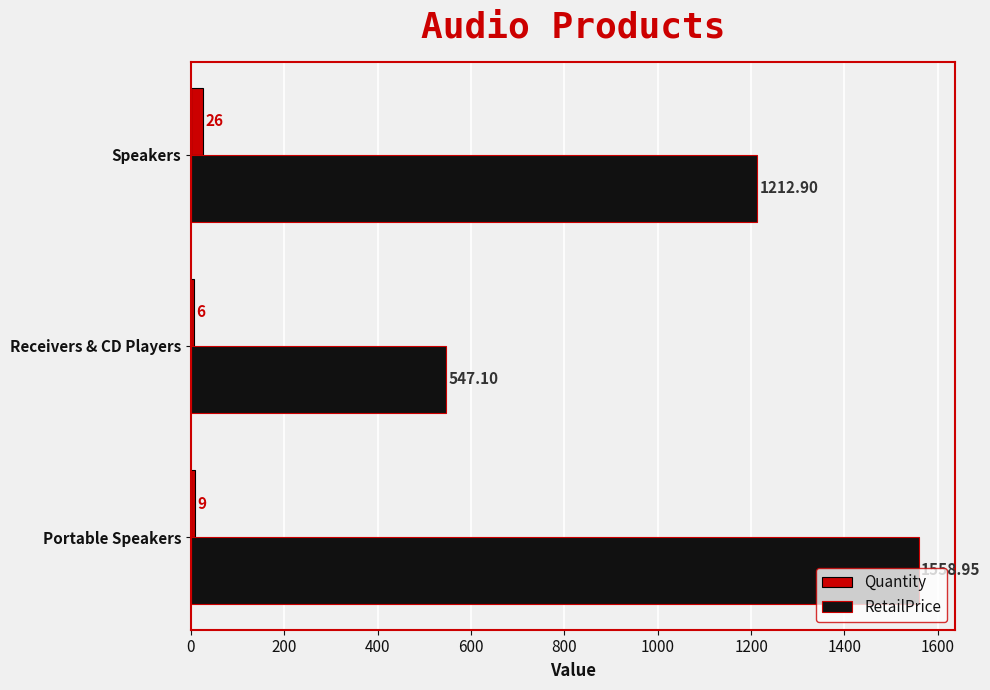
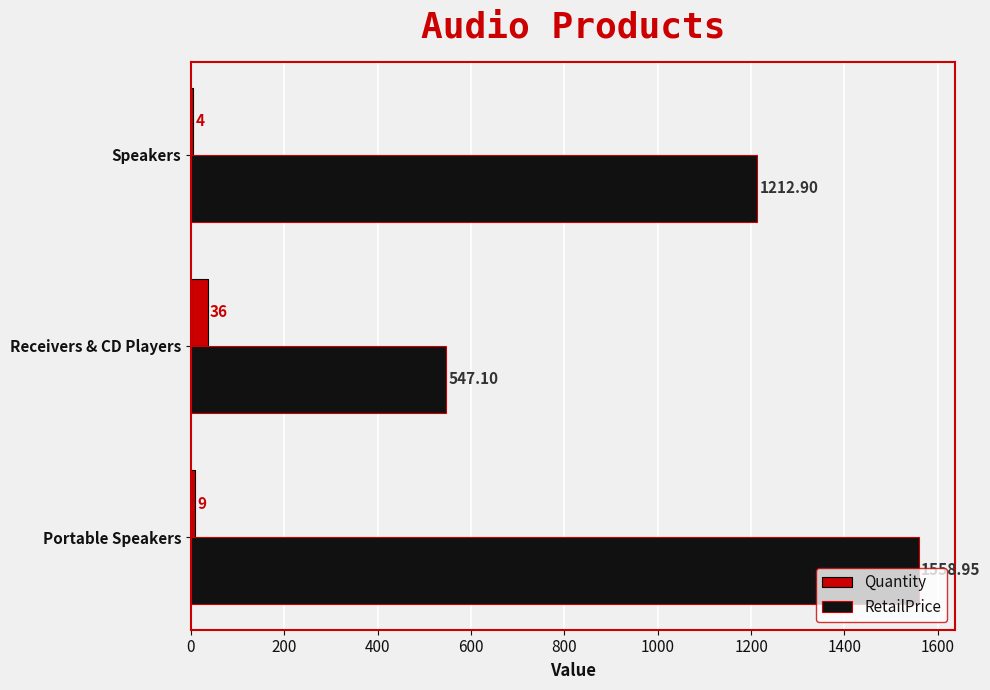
  {
    "Quantity": {
-     "Speakers": 26,
-     "Receivers & CD Players": 6,
+     "Speakers": 4,
+     "Receivers & CD Players": 36,
      "Portable Speakers": 9
    },
    "RetailPrice": {
      "Speakers": 1212.90,
      "Receivers & CD Players": 547.10
    }
  }
